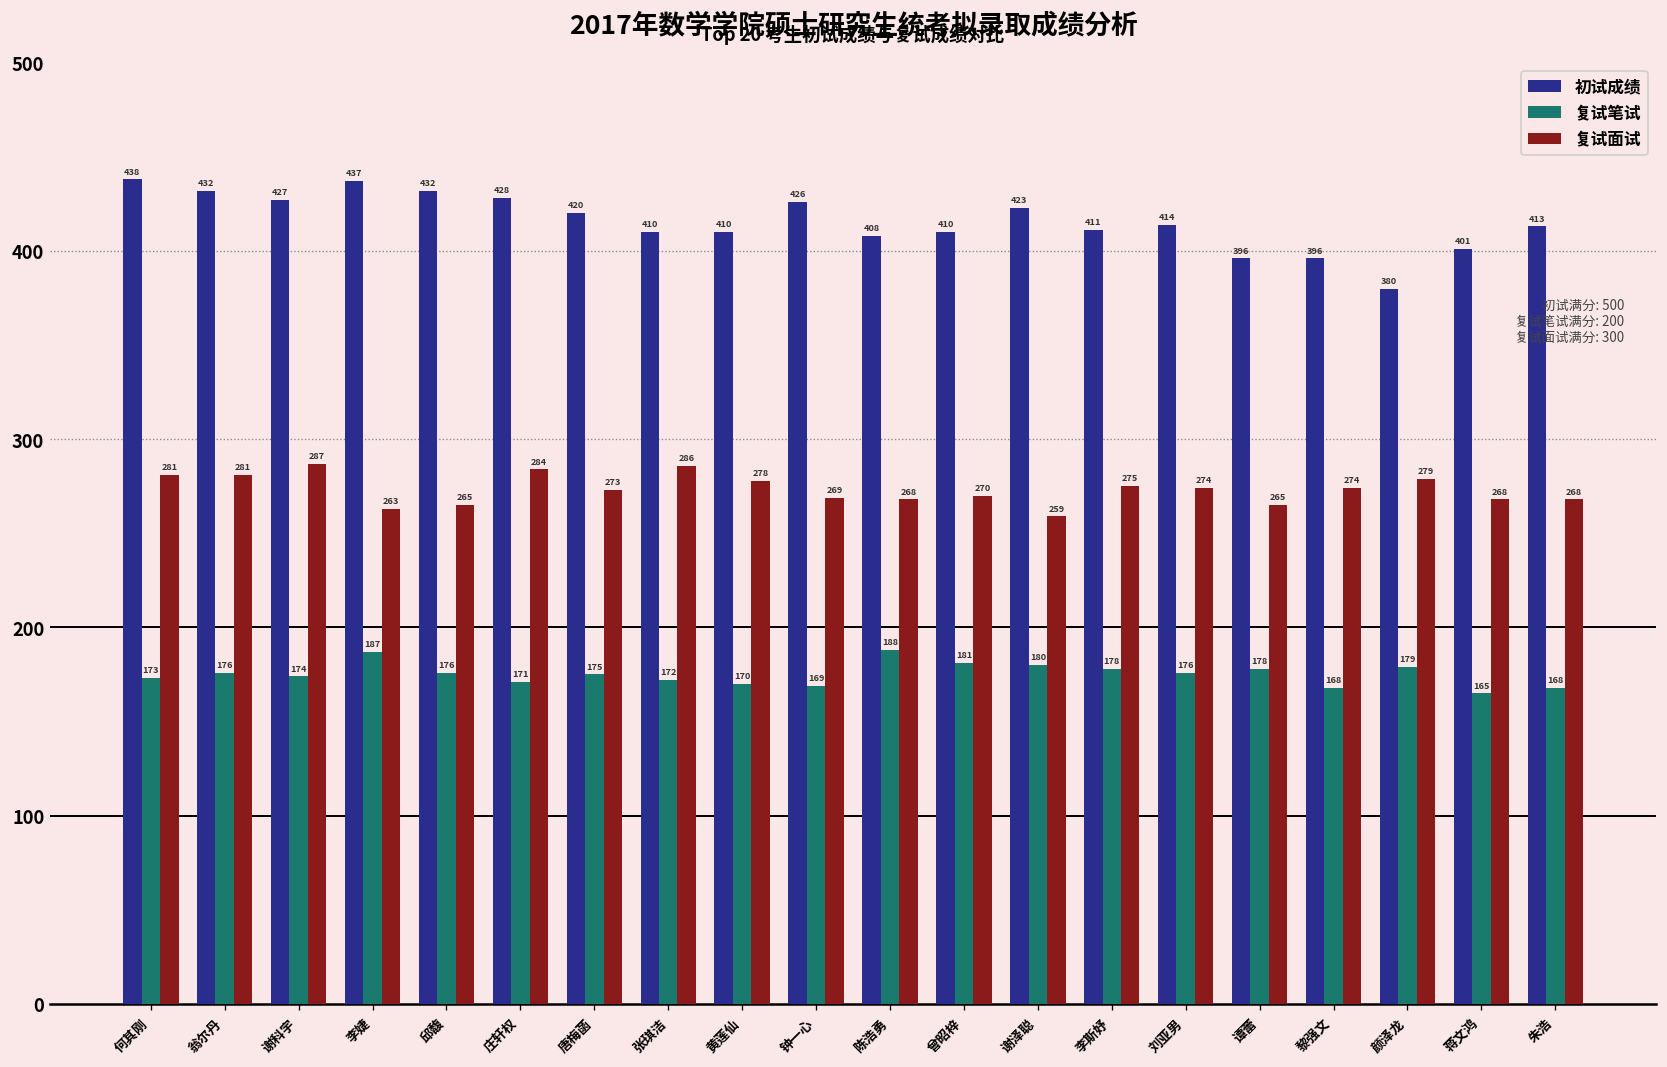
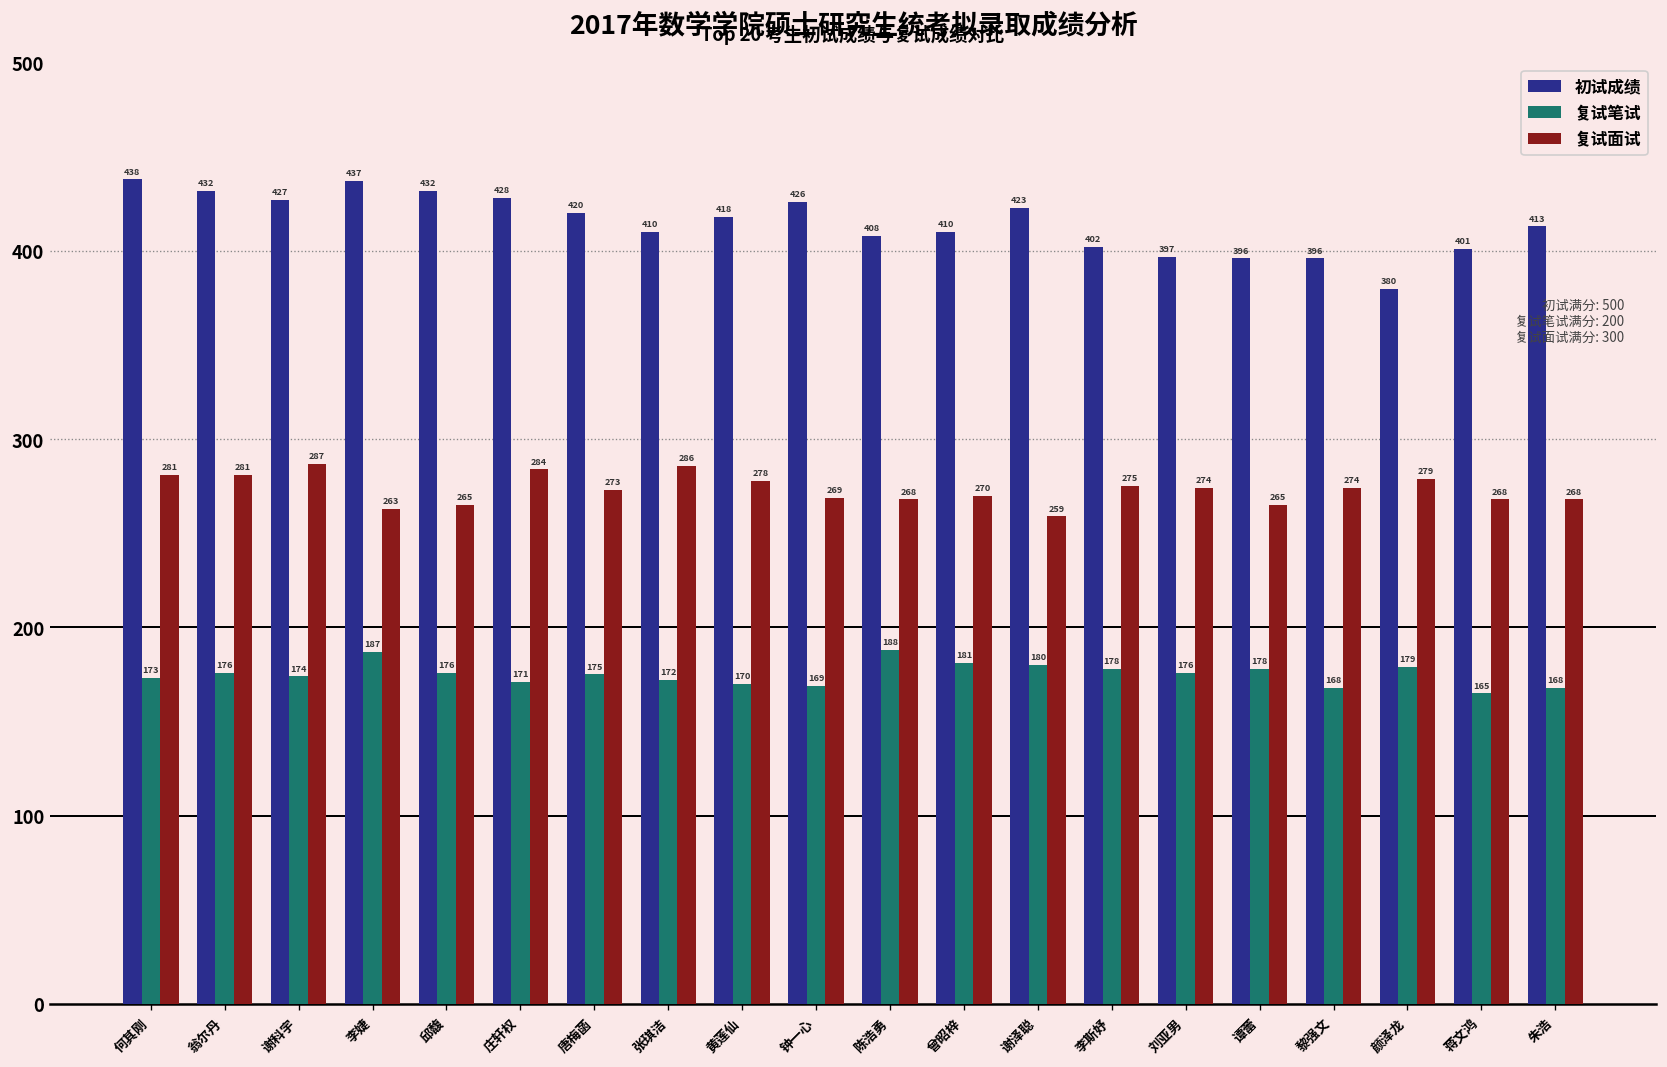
  {
    "初试成绩": {
      "何其刚": 438,
      "翁尔丹": 432,
      "谢科宇": 427,
      "李婕": 437,
      "邱馥": 432,
      "庄轩权": 428,
      "唐梅菡": 420,
      "张琪洁": 410,
-     "黄莲仙": 410,
+     "黄莲仙": 418,
      "钟一心": 426,
      "陈浩勇": 408,
      "曾昭梓": 410,
      "谢泽聪": 423,
-     "李斯妤": 411,
-     "刘亚男": 414,
+     "李斯妤": 402,
+     "刘亚男": 397,
      "谭蕾": 396,
      "黎强文": 396,
      "颜泽龙": 380,
      "蒋文鸿": 401,
      "朱浩": 413
    },
    "复试笔试": {
      "何其刚": 173,
      "翁尔丹": 176,
      "谢科宇": 174,
      "李婕": 187,
      "邱馥": 176,
      "庄轩权": 171,
      "唐梅菡": 175,
      "张琪洁": 172,
      "黄莲仙": 170,
      "钟一心": 169,
      "陈浩勇": 188,
      "曾昭梓": 181,
      "谢泽聪": 180,
      "李斯妤": 178,
      "刘亚男": 176,
      "谭蕾": 178,
      "黎强文": 168,
      "颜泽龙": 179,
      "蒋文鸿": 165,
      "朱浩": 168
    },
    "复试面试": {
      "何其刚": 281,
      "翁尔丹": 281,
      "谢科宇": 287,
      "李婕": 263,
      "邱馥": 265,
      "庄轩权": 284,
      "唐梅菡": 273,
      "张琪洁": 286,
      "黄莲仙": 278,
      "钟一心": 269,
      "陈浩勇": 268,
      "曾昭梓": 270,
      "谢泽聪": 259,
      "李斯妤": 275,
      "刘亚男": 274,
      "谭蕾": 265,
      "黎强文": 274,
      "颜泽龙": 279,
      "蒋文鸿": 268,
      "朱浩": 268
    }
  }
